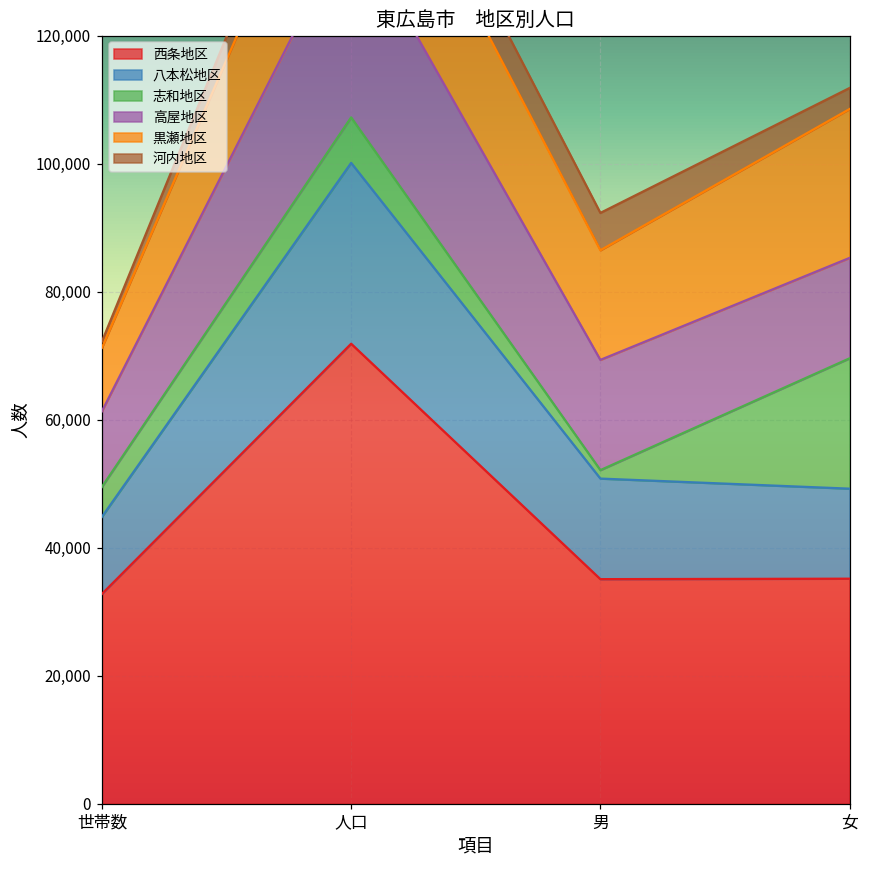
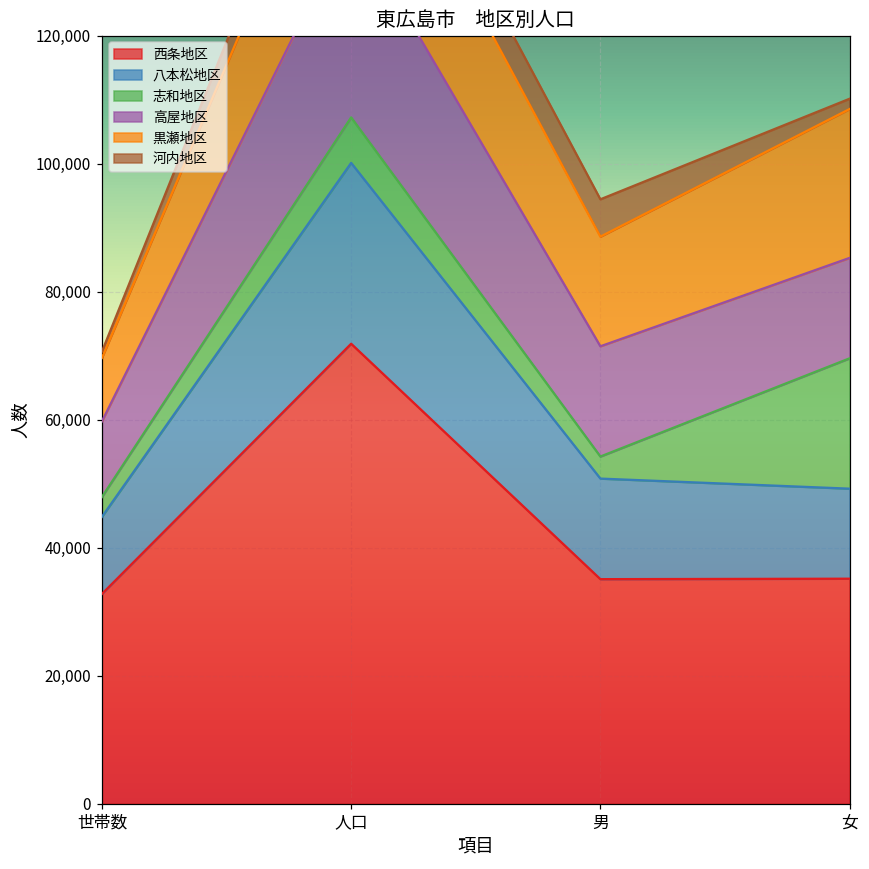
  {
    "西条地区": {
      "世帯数": "33,000",
      "人口": "72,000",
      "男": "35,000",
      "女": "35,000"
    },
    "八本松地区": {
      "世帯数": "12,000",
      "人口": "28,000",
      "男": "16,000",
      "女": "14,000"
    },
    "志和地区": {
-     "世帯数": "5,000",
+     "世帯数": "3,000",
      "人口": "7,000",
-     "男": "1,000",
+     "男": "3,000",
      "女": "20,000"
    },
    "高屋地区": {
      "世帯数": "12,000",
      "男": "17,000",
      "女": "16,000"
    },
    "黒瀬地区": {
      "世帯数": "10,000",
      "男": "17,000",
      "女": "23,000"
    },
    "河内地区": {
      "世帯数": "1,000",
      "男": "6,000",
-     "女": "3,000"
+     "女": "2,000"
    }
  }
